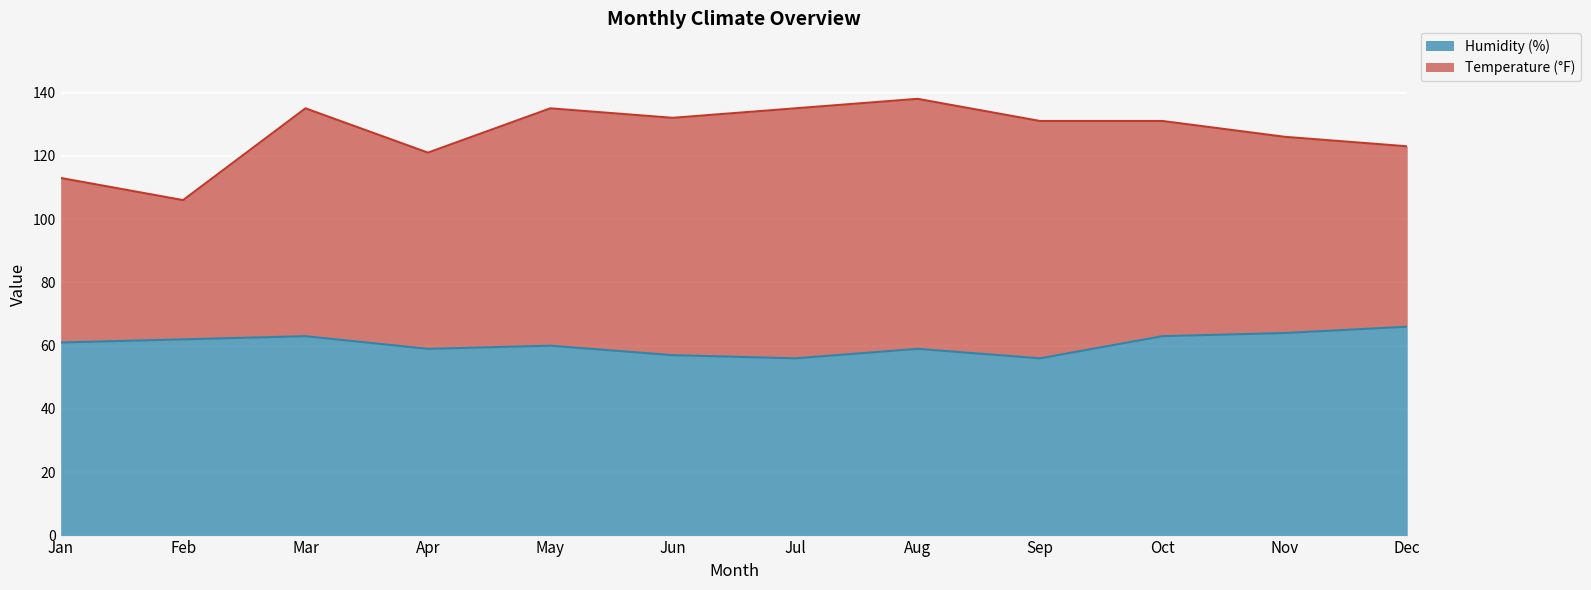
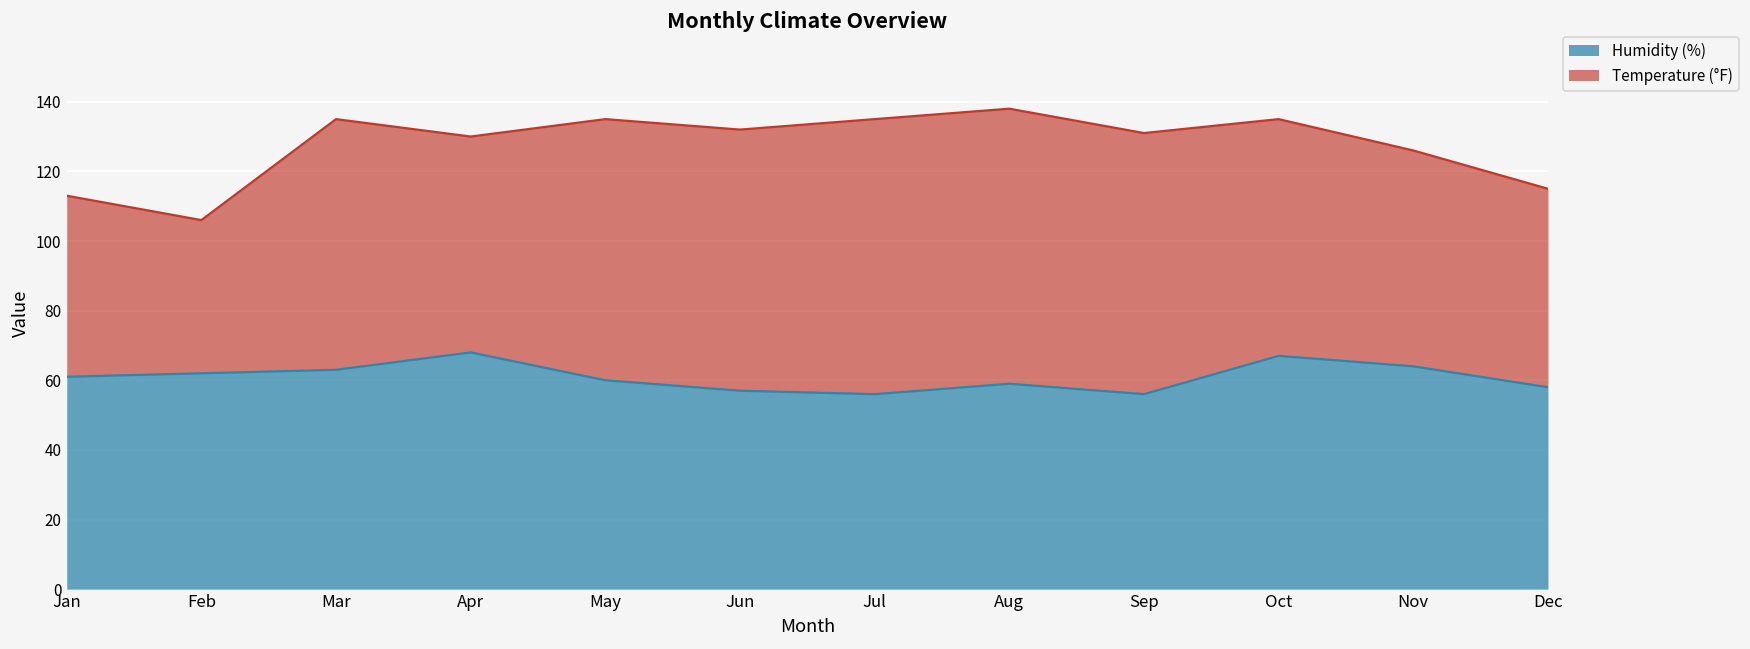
  {
    "Humidity (%)": {
      "Jan": 61,
      "Feb": 62,
      "Mar": 63,
-     "Apr": 59,
+     "Apr": 68,
      "May": 60,
      "Jun": 57,
      "Jul": 56,
      "Aug": 59,
      "Sep": 56,
-     "Oct": 63,
+     "Oct": 67,
      "Nov": 64,
-     "Dec": 66
+     "Dec": 58
    },
    "Temperature (°F)": {
      "Jan": 52,
      "Feb": 44,
      "Mar": 72,
      "Apr": 62,
      "May": 75,
      "Jun": 75,
      "Jul": 79,
      "Aug": 79,
      "Sep": 75,
      "Oct": 68,
      "Nov": 62,
      "Dec": 57
    }
  }
